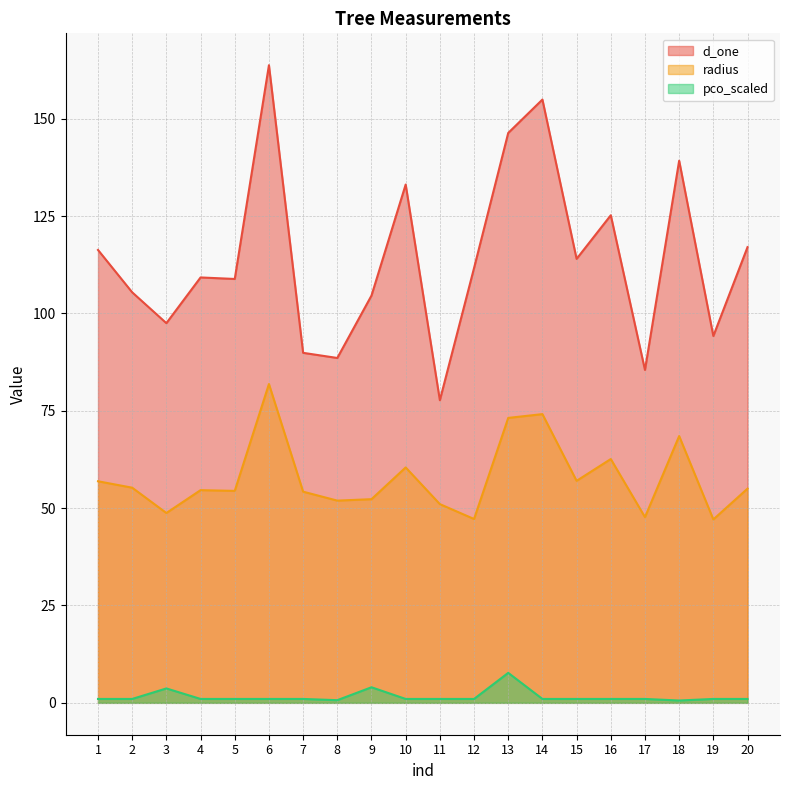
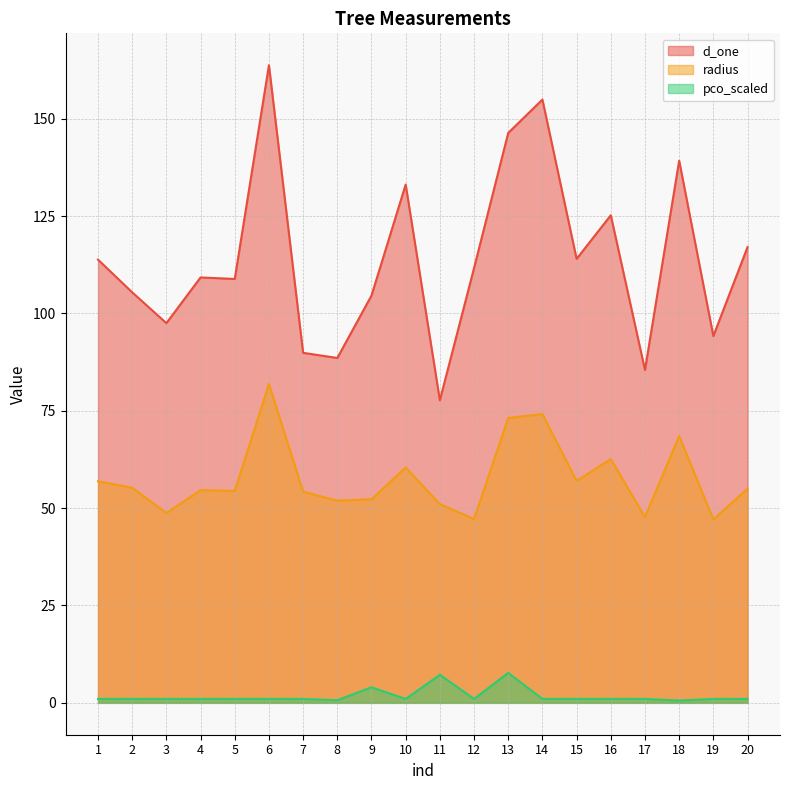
  {
    "d_one": {
-     "1": 116,
+     "1": 114,
      "2": 105,
      "3": 98,
      "4": 109,
      "5": 109,
      "6": 164,
      "7": 90,
      "8": 89,
      "9": 105,
      "10": 133,
      "11": 78,
      "12": 112,
      "13": 146,
      "14": 155,
      "15": 114,
      "16": 125,
      "17": 85,
      "18": 139,
      "19": 94,
      "20": 117
    },
    "radius": {
      "1": 57,
      "2": 55,
      "3": 49,
      "4": 55,
      "5": 54,
      "6": 82,
      "7": 54,
      "8": 52,
      "9": 52,
      "10": 60,
      "11": 51,
      "12": 47,
      "13": 73,
      "14": 74,
      "15": 57,
      "16": 63,
      "17": 48,
      "18": 69,
      "19": 47,
      "20": 55
    },
    "pco_scaled": {
      "1": 1,
      "2": 1,
-     "3": 4,
+     "3": 1,
      "4": 1,
      "5": 1,
      "6": 1,
      "7": 1,
      "8": 1,
      "9": 4,
      "10": 1,
-     "11": 1,
+     "11": 7,
      "12": 1,
      "13": 8,
      "14": 1,
      "15": 1,
      "16": 1,
      "17": 1,
      "18": 1,
      "19": 1,
      "20": 1
    }
  }
